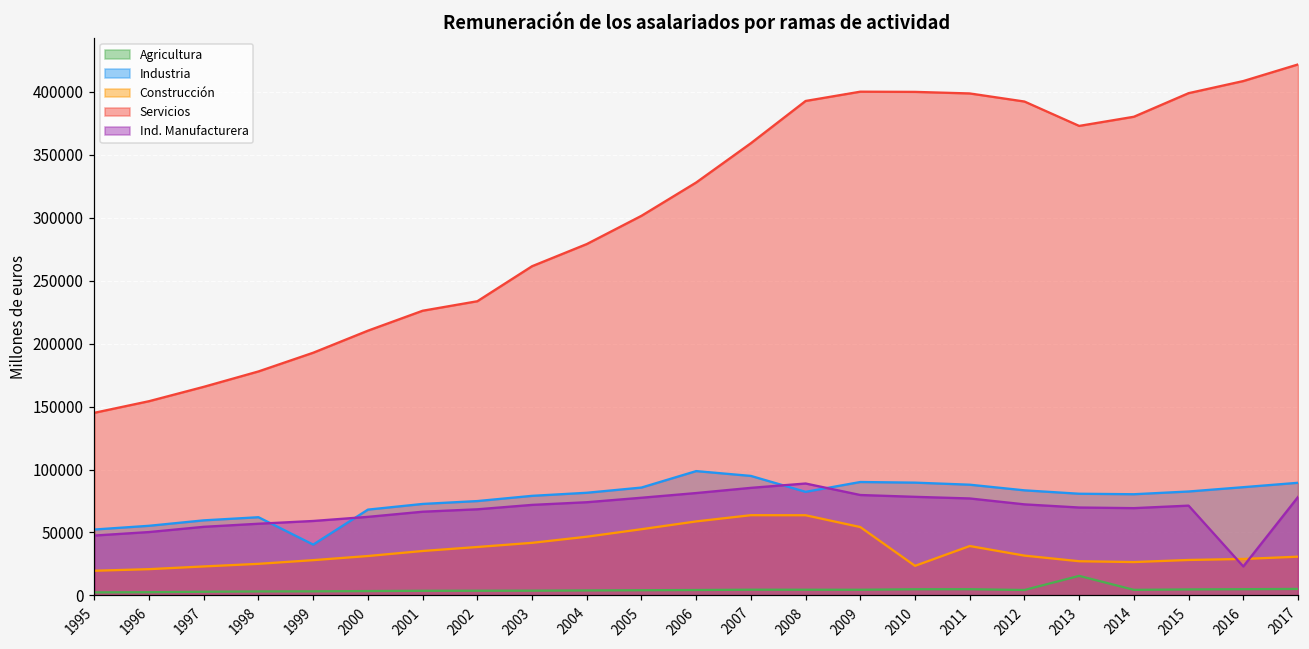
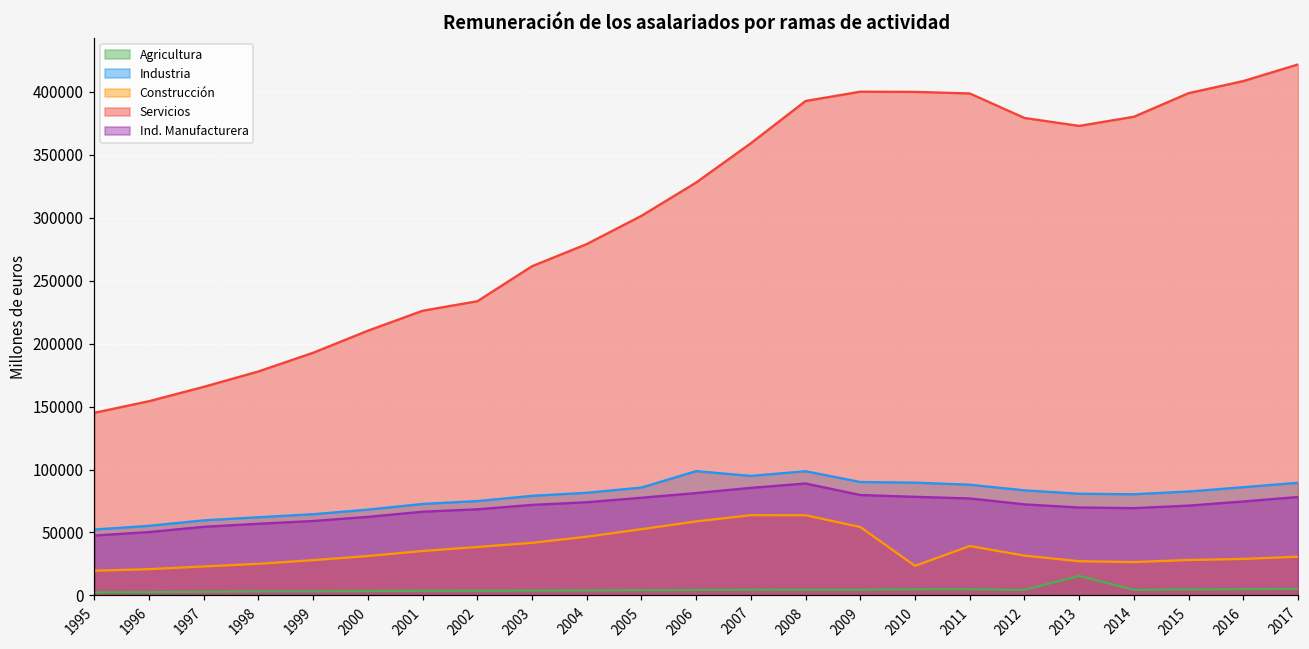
  {
    "Agricultura": {
      "1995": 2000,
      "1996": 3000,
      "1997": 3000,
      "1998": 3000,
      "1999": 3000,
      "2000": 3000,
      "2001": 4000,
      "2002": 4000,
      "2003": 4000,
      "2004": 4000,
      "2005": 4000,
      "2006": 4000,
      "2007": 5000,
      "2008": 5000,
      "2009": 5000,
      "2010": 5000,
      "2011": 5000,
      "2012": 4000,
      "2013": 16000,
      "2014": 4000,
      "2015": 5000,
      "2016": 5000,
      "2017": 5000
    },
    "Industria": {
      "1995": 52000,
      "1996": 55000,
      "1997": 60000,
      "1998": 62000,
-     "1999": 40000,
+     "1999": 65000,
      "2000": 68000,
      "2001": 73000,
      "2002": 75000,
      "2003": 79000,
      "2004": 82000,
      "2005": 86000,
      "2006": 99000,
      "2007": 95000,
-     "2008": 82000,
+     "2008": 99000,
      "2009": 90000,
      "2010": 90000,
      "2011": 88000,
      "2012": 83000,
      "2013": 81000,
      "2014": 80000,
      "2015": 83000,
      "2016": 86000,
      "2017": 89000
    },
    "Construcción": {
      "1995": 20000,
      "1996": 21000,
      "1997": 23000,
      "1998": 25000,
      "1999": 28000,
      "2000": 31000,
      "2001": 35000,
      "2002": 38000,
      "2003": 42000,
      "2004": 47000,
      "2005": 53000,
      "2006": 59000,
      "2007": 64000,
      "2008": 64000,
      "2009": 54000,
      "2010": 23000,
      "2011": 39000,
      "2012": 32000,
      "2013": 27000,
      "2014": 26000,
      "2015": 28000,
      "2016": 29000,
      "2017": 31000
    },
    "Servicios": {
      "1995": 145000,
      "1996": 154000,
      "1997": 166000,
      "1998": 178000,
      "1999": 193000,
      "2000": 210000,
      "2001": 226000,
      "2002": 234000,
      "2003": 262000,
      "2004": 279000,
      "2005": 302000,
      "2006": 328000,
      "2007": 359000,
      "2008": 393000,
      "2009": 400000,
      "2010": 400000,
      "2011": 399000,
-     "2012": 392000,
+     "2012": 379000,
      "2013": 373000,
      "2014": 380000,
      "2015": 399000,
      "2016": 409000,
      "2017": 422000
    },
    "Ind. Manufacturera": {
      "1995": 48000,
      "1996": 50000,
      "1997": 55000,
      "1998": 57000,
      "1999": 59000,
      "2000": 62000,
      "2001": 67000,
      "2002": 68000,
      "2003": 72000,
      "2004": 74000,
      "2005": 78000,
      "2006": 81000,
      "2007": 85000,
      "2008": 89000,
      "2009": 80000,
      "2010": 78000,
      "2011": 77000,
      "2012": 72000,
      "2013": 70000,
      "2014": 69000,
      "2015": 71000,
-     "2016": 23000,
+     "2016": 75000,
      "2017": 78000
    }
  }
